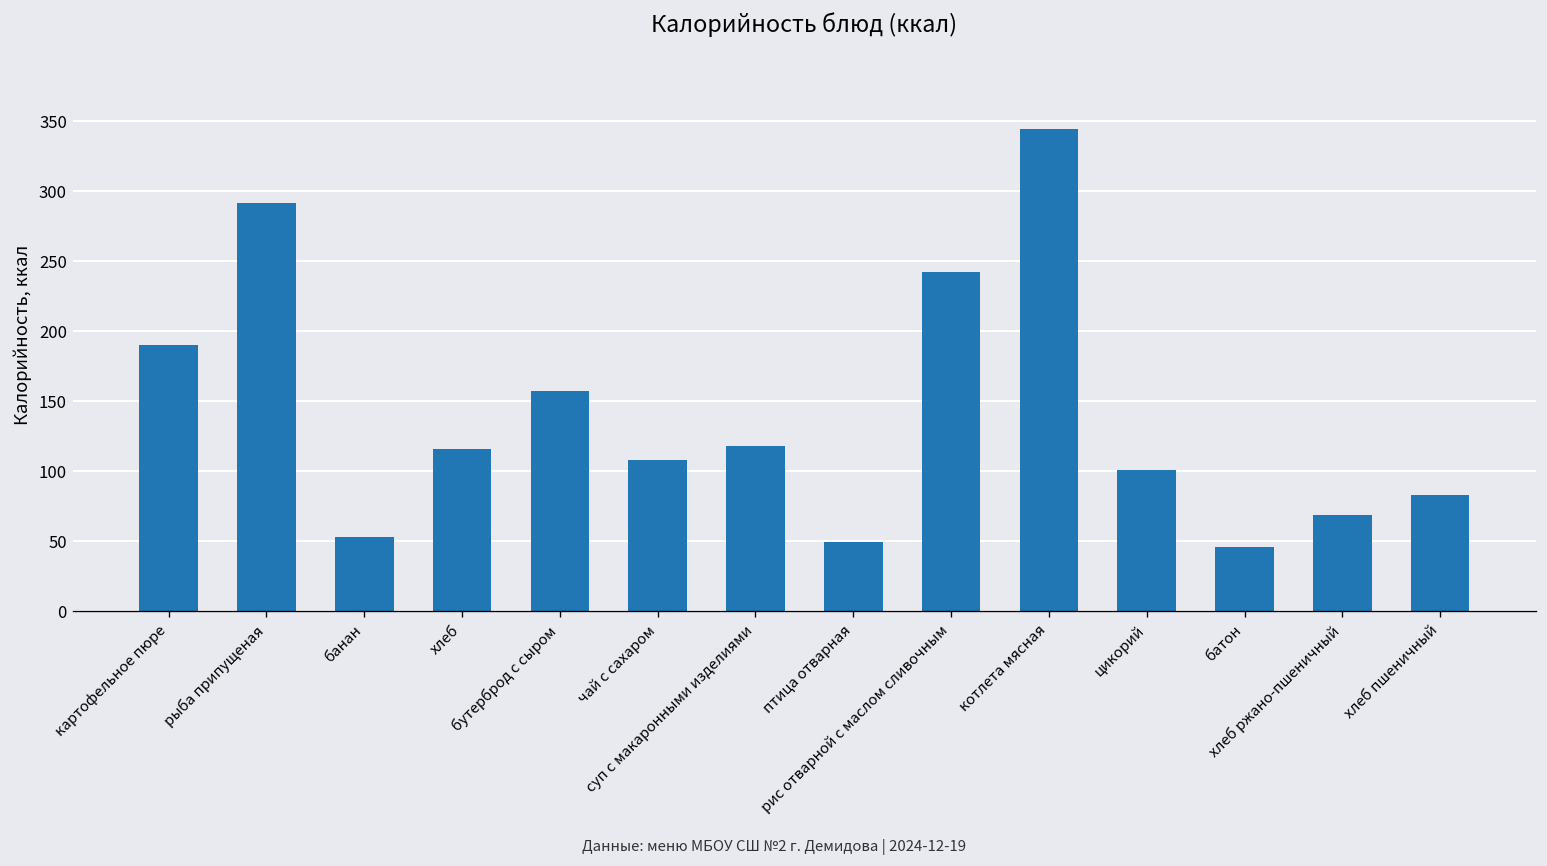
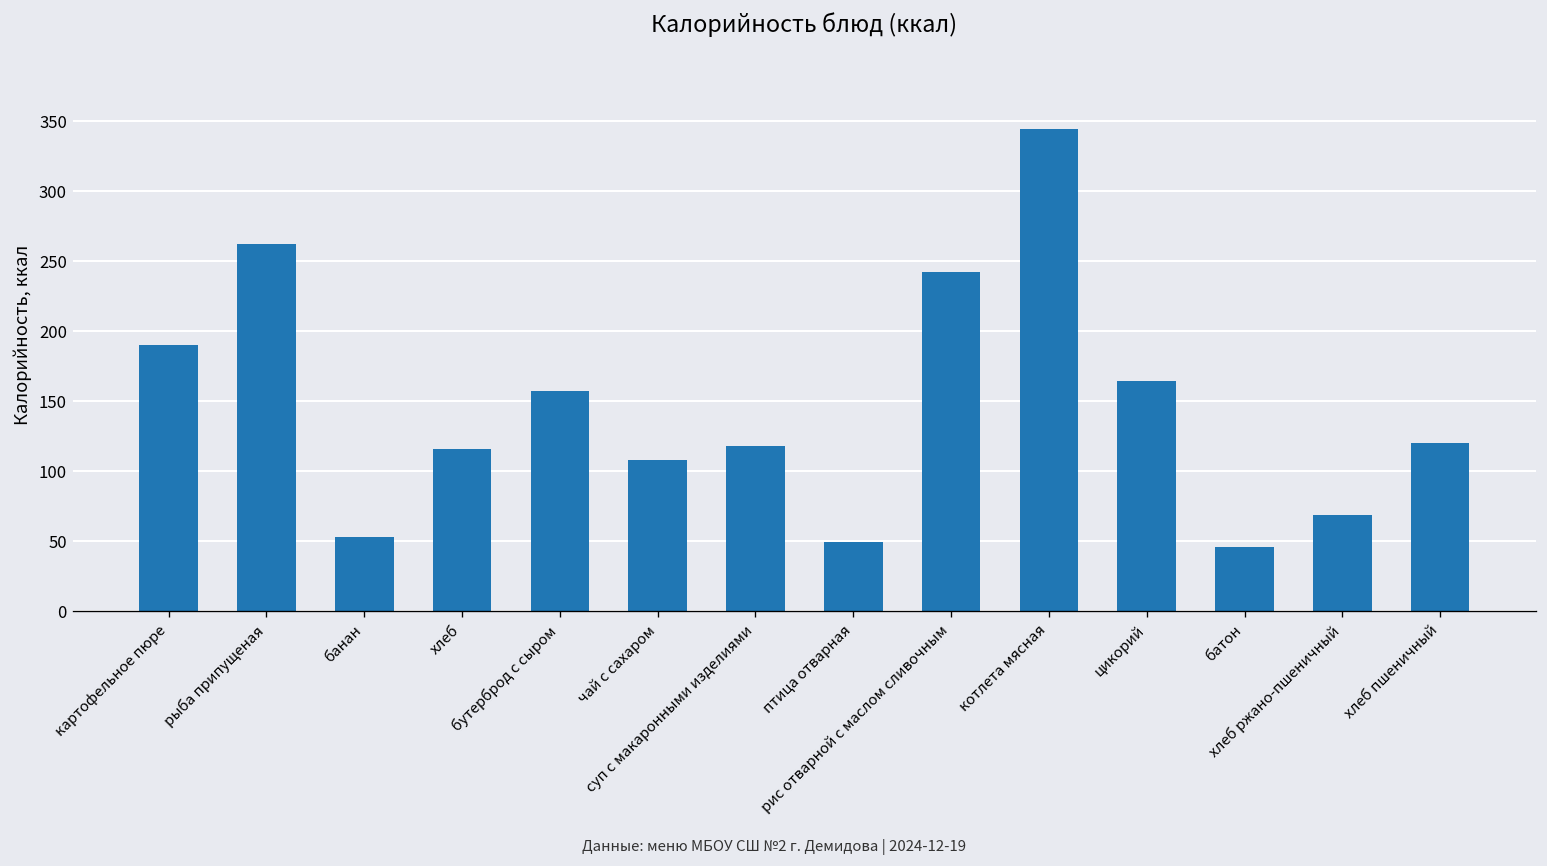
  {
    "картофельное пюре": 190,
-   "рыба припущеная": 291,
+   "рыба припущеная": 262,
    "банан": 53,
    "хлеб": 116,
    "бутерброд с сыром": 157,
    "чай с сахаром": 108,
    "суп с макаронными изделиями": 118,
    "птица отварная": 49,
    "рис отварной с маслом сливочным": 242,
    "котлета мясная": 344,
-   "цикорий": 101,
+   "цикорий": 164,
    "батон": 46,
    "хлеб ржано-пшеничный": 69,
-   "хлеб пшеничный": 83
+   "хлеб пшеничный": 120
  }
